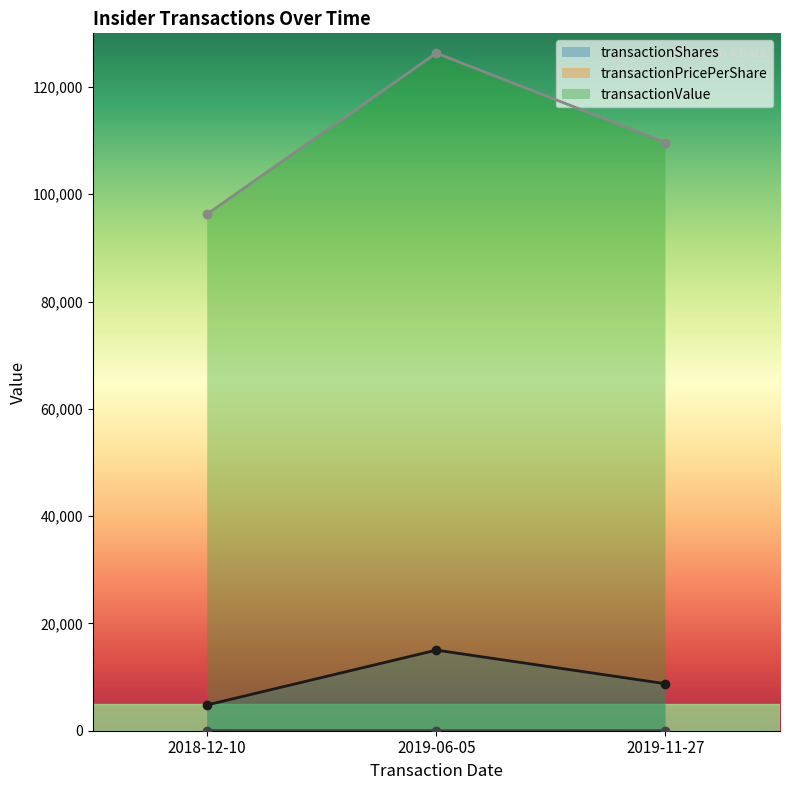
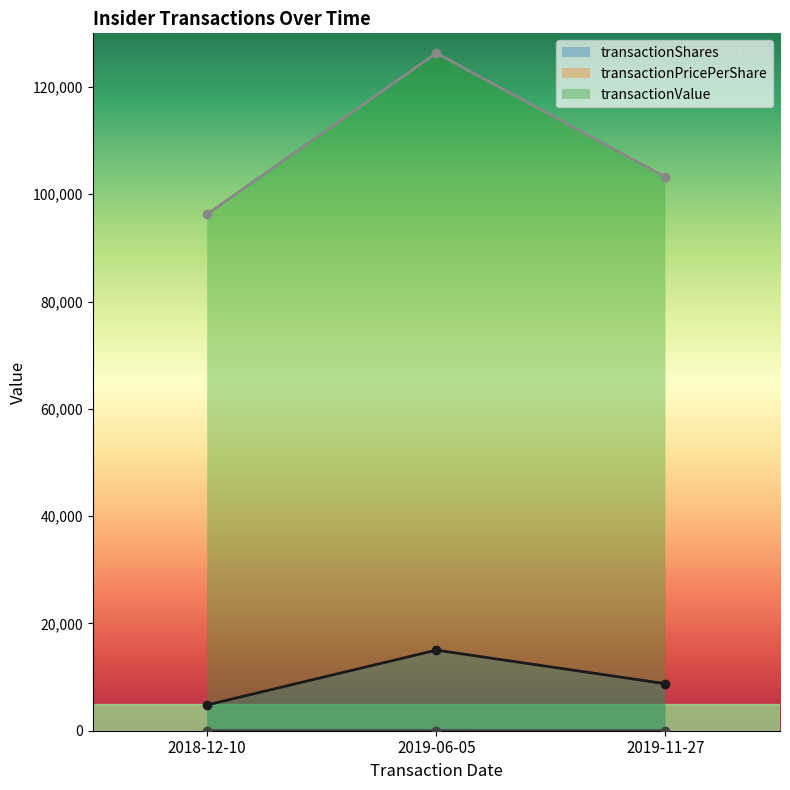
  {
    "transactionShares": {
      "2019-06-05": "15,000",
      "2019-11-27": "9,000"
    },
    "transactionValue": {
      "2018-12-10": "96,000",
      "2019-06-05": "126,000",
-     "2019-11-27": "110,000"
+     "2019-11-27": "103,000"
    }
  }
